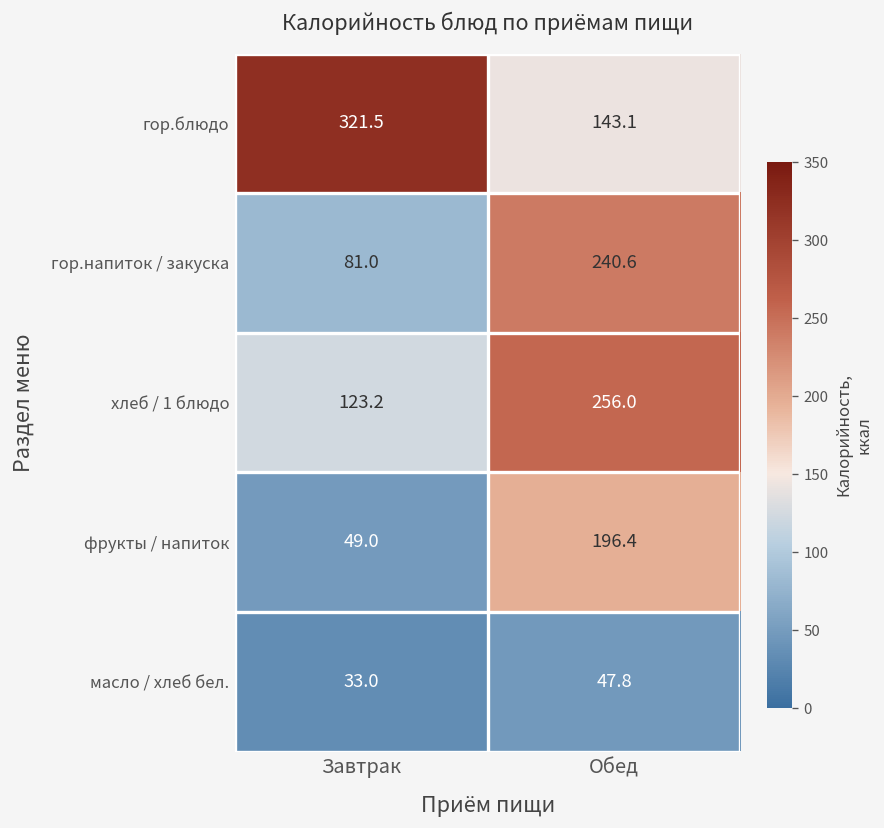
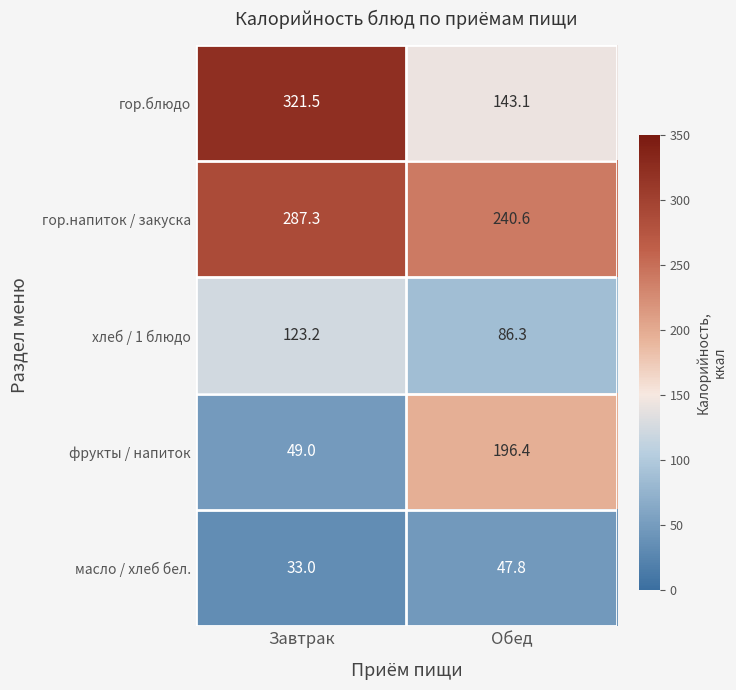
  {
    "гор.блюдо": {
      "Завтрак": 321.5,
      "Обед": 143.1
    },
    "гор.напиток / закуска": {
-     "Завтрак": 81.0,
+     "Завтрак": 287.3,
      "Обед": 240.6
    },
    "хлеб / 1 блюдо": {
      "Завтрак": 123.2,
-     "Обед": 256.0
+     "Обед": 86.3
    },
    "фрукты / напиток": {
      "Завтрак": 49.0,
      "Обед": 196.4
    },
    "масло / хлеб бел.": {
      "Завтрак": 33.0,
      "Обед": 47.8
    }
  }
